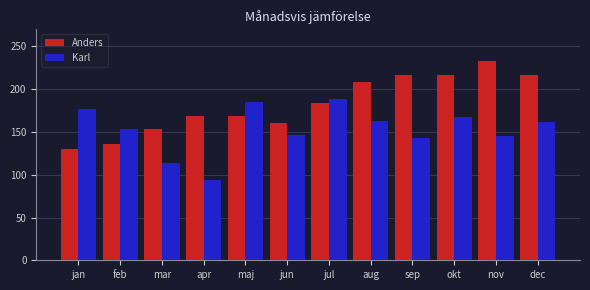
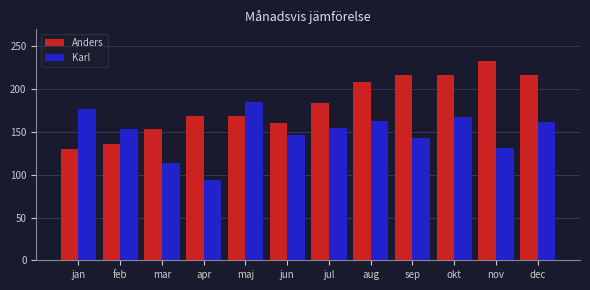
  {
    "Anders": {
      "jan": 130,
      "feb": 140,
      "mar": 150,
      "apr": 170,
      "maj": 170,
      "jun": 160,
      "jul": 180,
      "aug": 210,
      "sep": 220,
      "okt": 220,
      "nov": 230,
      "dec": 220
    },
    "Karl": {
      "jan": 180,
      "feb": 150,
      "mar": 110,
      "apr": 90,
      "maj": 190,
      "jun": 150,
-     "jul": 190,
+     "jul": 160,
      "aug": 160,
      "sep": 140,
      "okt": 170,
-     "nov": 150,
+     "nov": 130,
      "dec": 160
    }
  }
